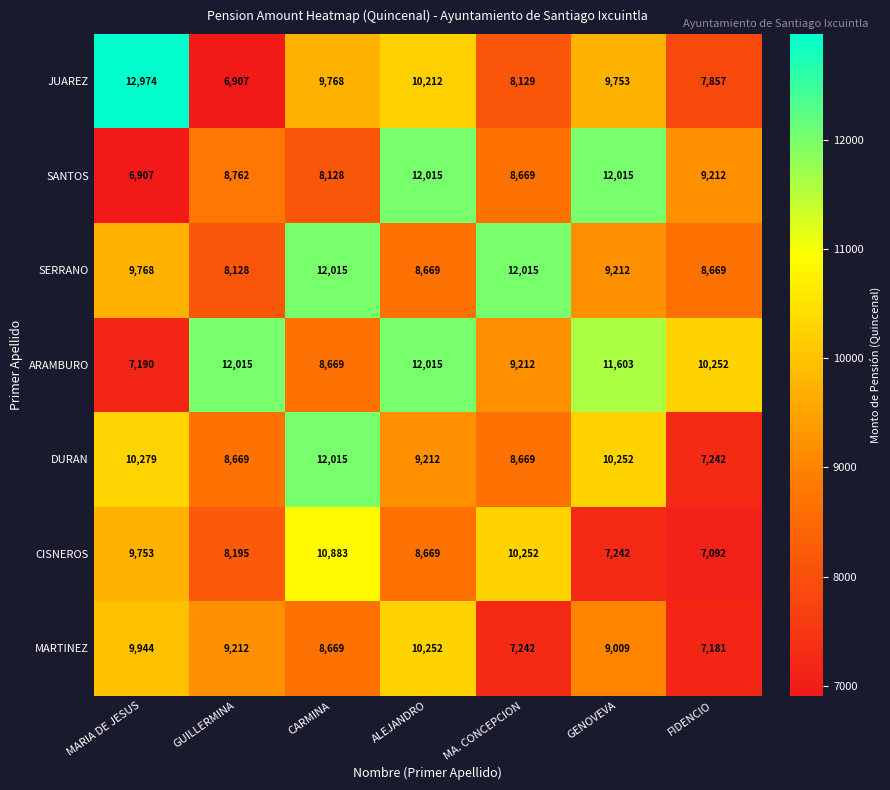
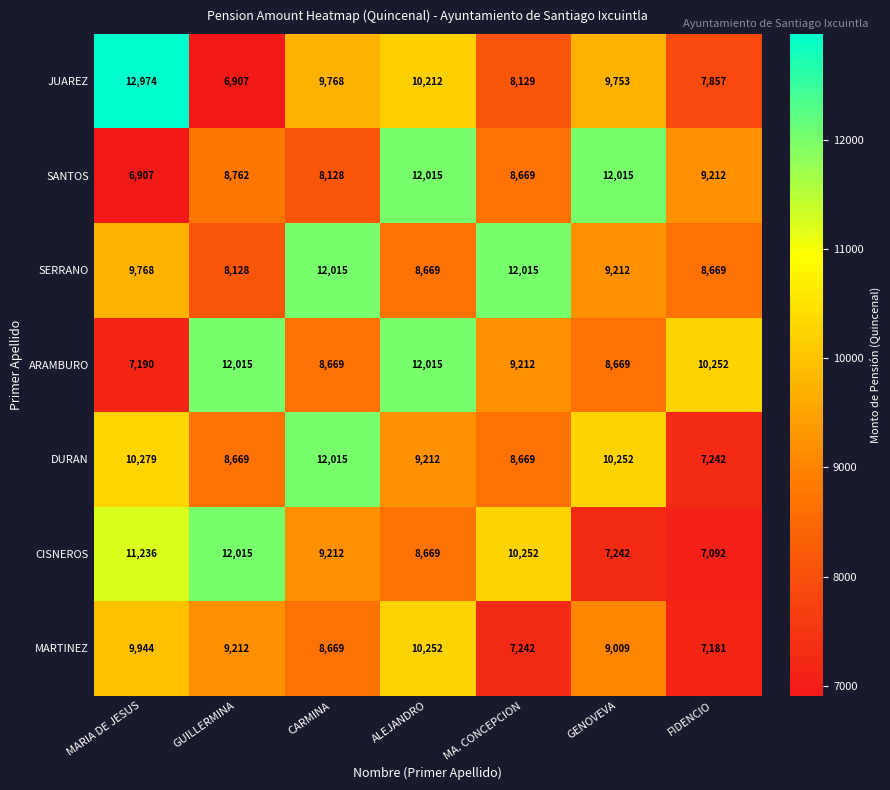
  {
    "JUAREZ": {
      "MARIA DE JESUS": "12,974",
      "GUILLERMINA": "6,907",
      "CARMINA": "9,768",
      "ALEJANDRO": "10,212",
      "MA. CONCEPCION": "8,129",
      "GENOVEVA": "9,753",
      "FIDENCIO": "7,857"
    },
    "SANTOS": {
      "MARIA DE JESUS": "6,907",
      "GUILLERMINA": "8,762",
      "CARMINA": "8,128",
      "ALEJANDRO": "12,015",
      "MA. CONCEPCION": "8,669",
      "GENOVEVA": "12,015",
      "FIDENCIO": "9,212"
    },
    "SERRANO": {
      "MARIA DE JESUS": "9,768",
      "GUILLERMINA": "8,128",
      "CARMINA": "12,015",
      "ALEJANDRO": "8,669",
      "MA. CONCEPCION": "12,015",
      "GENOVEVA": "9,212",
      "FIDENCIO": "8,669"
    },
    "ARAMBURO": {
      "MARIA DE JESUS": "7,190",
      "GUILLERMINA": "12,015",
      "CARMINA": "8,669",
      "ALEJANDRO": "12,015",
      "MA. CONCEPCION": "9,212",
-     "GENOVEVA": "11,603",
+     "GENOVEVA": "8,669",
      "FIDENCIO": "10,252"
    },
    "DURAN": {
      "MARIA DE JESUS": "10,279",
      "GUILLERMINA": "8,669",
      "CARMINA": "12,015",
      "ALEJANDRO": "9,212",
      "MA. CONCEPCION": "8,669",
      "GENOVEVA": "10,252",
      "FIDENCIO": "7,242"
    },
    "CISNEROS": {
-     "MARIA DE JESUS": "9,753",
-     "GUILLERMINA": "8,195",
-     "CARMINA": "10,883",
+     "MARIA DE JESUS": "11,236",
+     "GUILLERMINA": "12,015",
+     "CARMINA": "9,212",
      "ALEJANDRO": "8,669",
      "MA. CONCEPCION": "10,252",
      "GENOVEVA": "7,242",
      "FIDENCIO": "7,092"
    },
    "MARTINEZ": {
      "MARIA DE JESUS": "9,944",
      "GUILLERMINA": "9,212",
      "CARMINA": "8,669",
      "ALEJANDRO": "10,252",
      "MA. CONCEPCION": "7,242",
      "GENOVEVA": "9,009",
      "FIDENCIO": "7,181"
    }
  }
